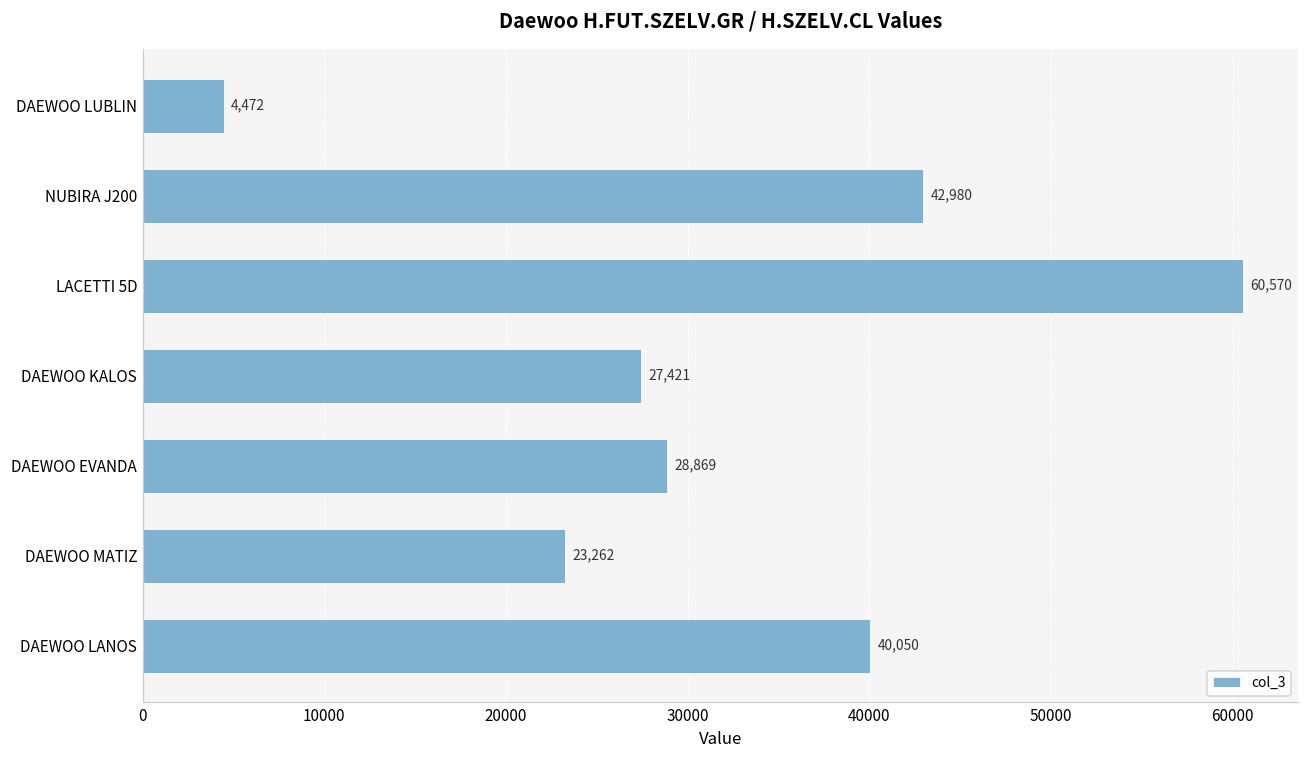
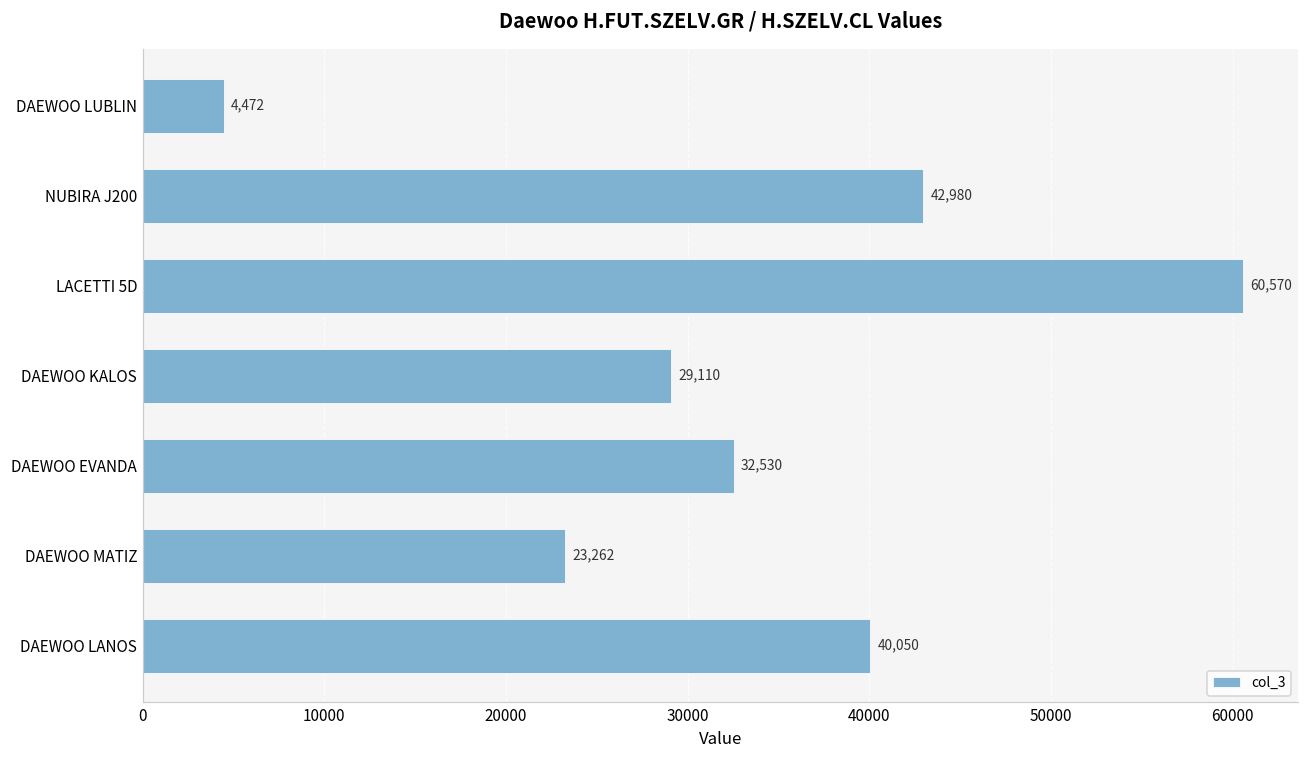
  {
    "DAEWOO LUBLIN": "4,472",
    "NUBIRA J200": "42,980",
    "LACETTI 5D": "60,570",
-   "DAEWOO KALOS": "27,421",
-   "DAEWOO EVANDA": "28,869",
+   "DAEWOO KALOS": "29,110",
+   "DAEWOO EVANDA": "32,530",
    "DAEWOO MATIZ": "23,262",
    "DAEWOO LANOS": "40,050"
  }
